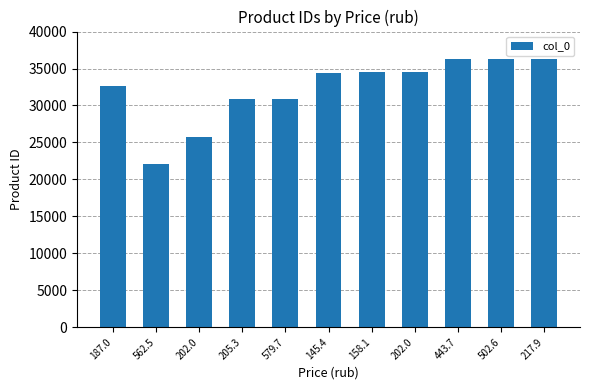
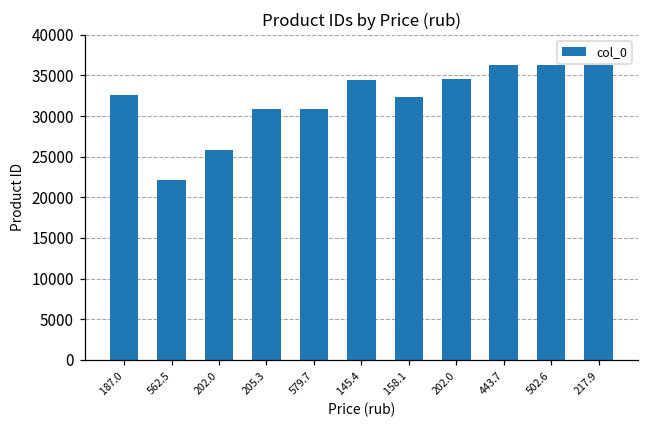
  {
    "187.0": 33000,
    "562.5": 22000,
    "205.3": 31000,
    "579.7": 31000,
    "145.4": 34000,
-   "158.1": 35000,
+   "158.1": 32000,
    "443.7": 36000,
    "502.6": 36000,
    "217.9": 36000
  }
